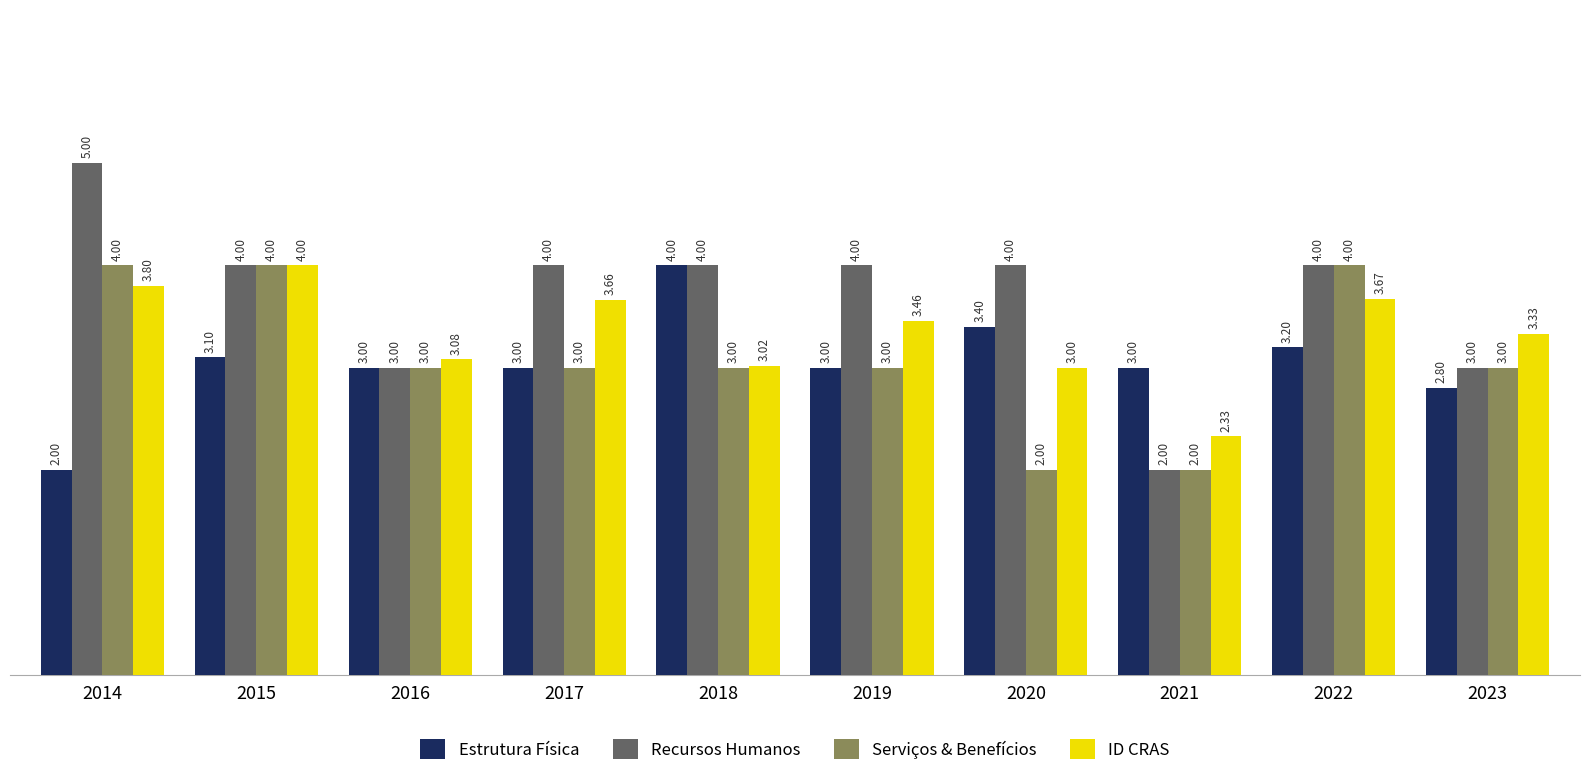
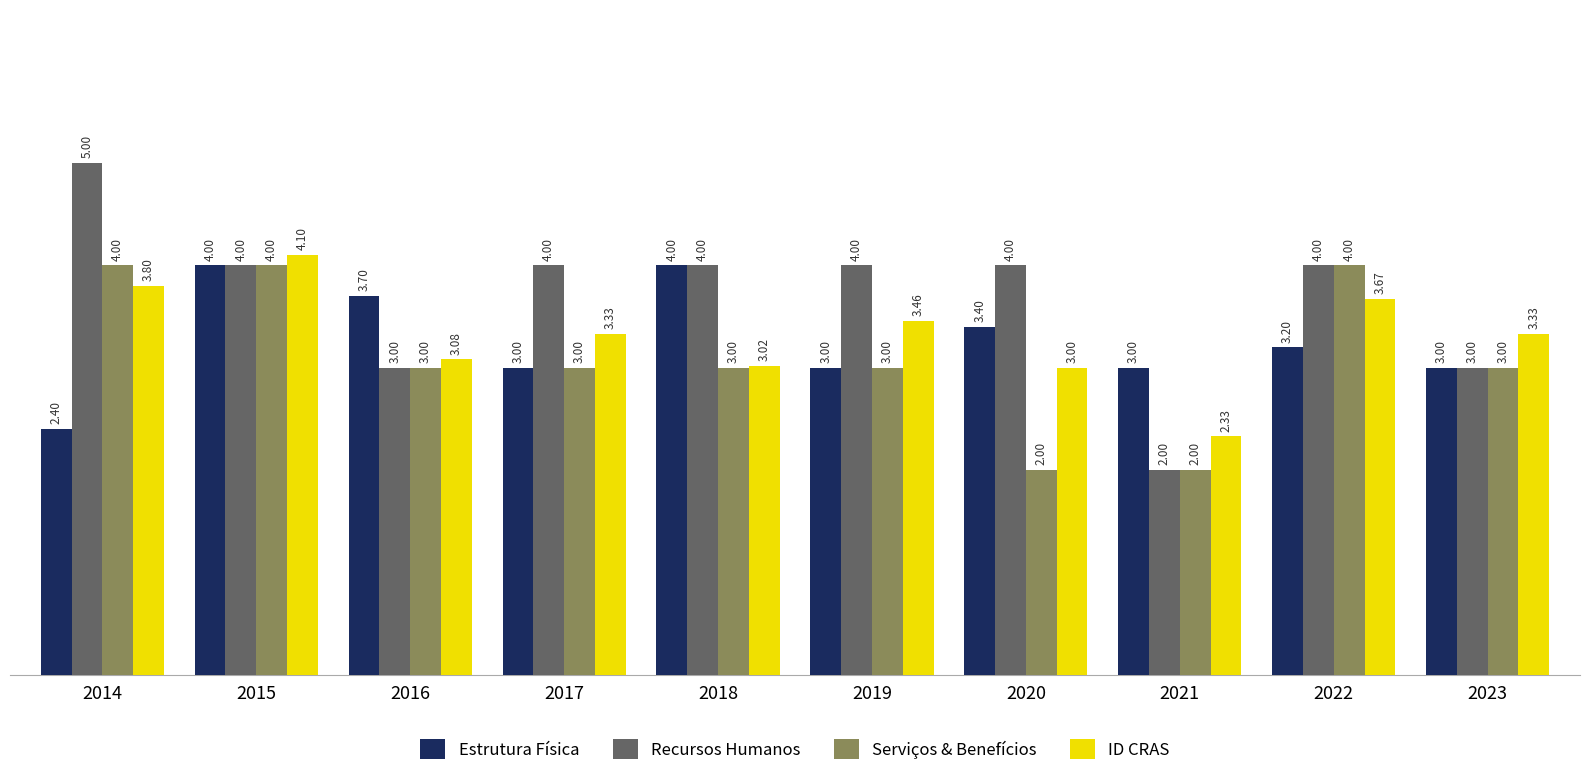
  {
    "Estrutura Física": {
-     "2014": 2.00,
-     "2015": 3.10,
-     "2016": 3.00,
+     "2014": 2.40,
+     "2015": 4.00,
+     "2016": 3.70,
      "2017": 3.00,
      "2018": 4.00,
      "2019": 3.00,
      "2020": 3.40,
      "2021": 3.00,
      "2022": 3.20,
-     "2023": 2.80
+     "2023": 3.00
    },
    "ID CRAS": {
      "2014": 3.80,
-     "2015": 4.00,
+     "2015": 4.10,
      "2016": 3.08,
-     "2017": 3.66,
+     "2017": 3.33,
      "2018": 3.02,
      "2019": 3.46,
      "2020": 3.00,
      "2021": 2.33,
      "2022": 3.67,
      "2023": 3.33
    }
  }
